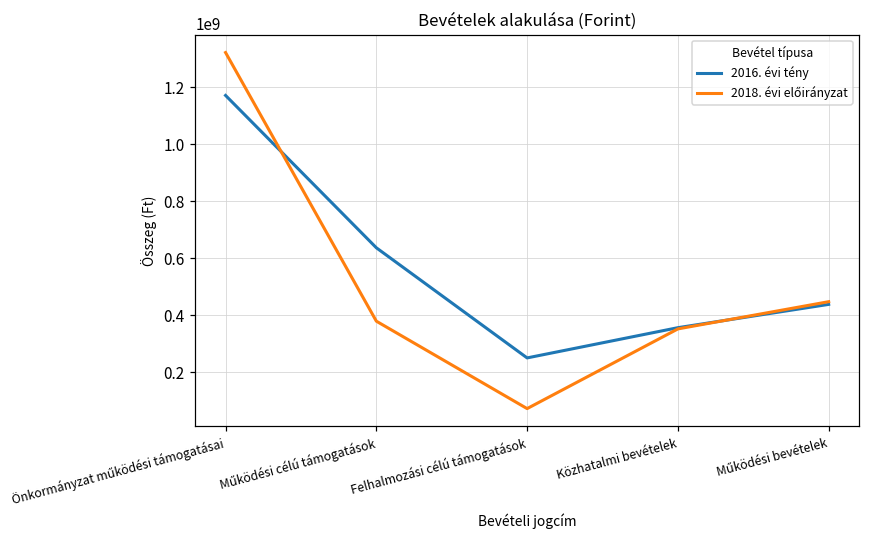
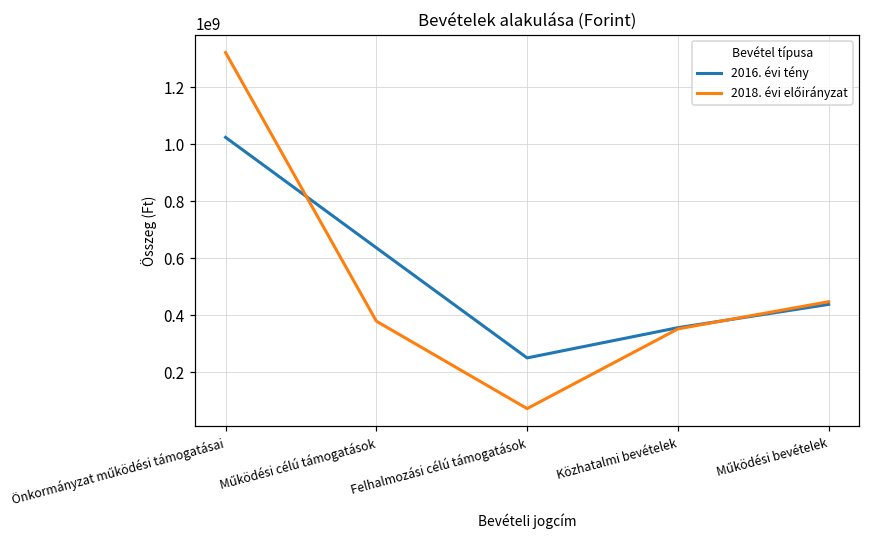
  {
    "2016. évi tény": {
-     "Önkormányzat működési támogatásai": 1170000000,
+     "Önkormányzat működési támogatásai": 1020000000,
      "Működési célú támogatások": 640000000,
      "Felhalmozási célú támogatások": 250000000
    },
    "2018. évi előirányzat": {
      "Önkormányzat működési támogatásai": 1320000000,
      "Működési célú támogatások": 380000000,
      "Felhalmozási célú támogatások": 70000000
    }
  }
